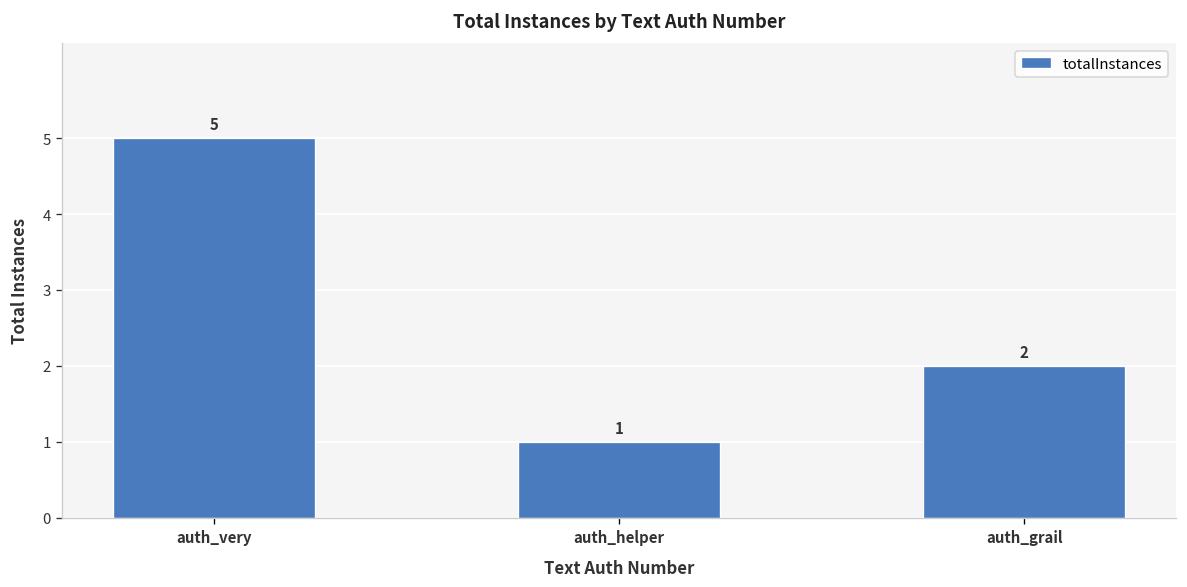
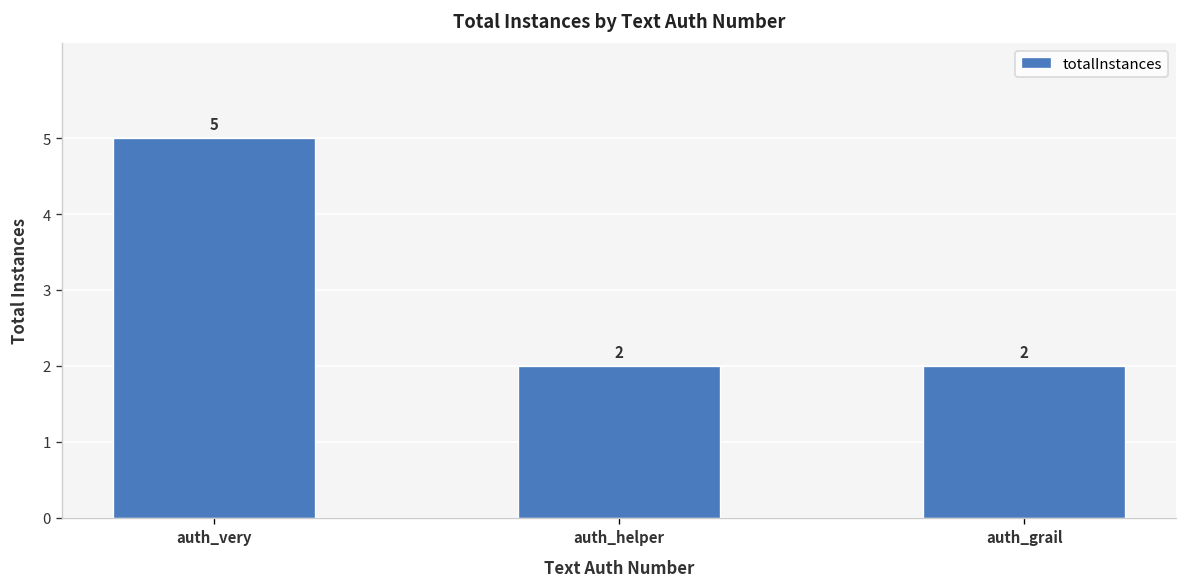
  {
    "auth_very": 5,
-   "auth_helper": 1,
+   "auth_helper": 2,
    "auth_grail": 2
  }
